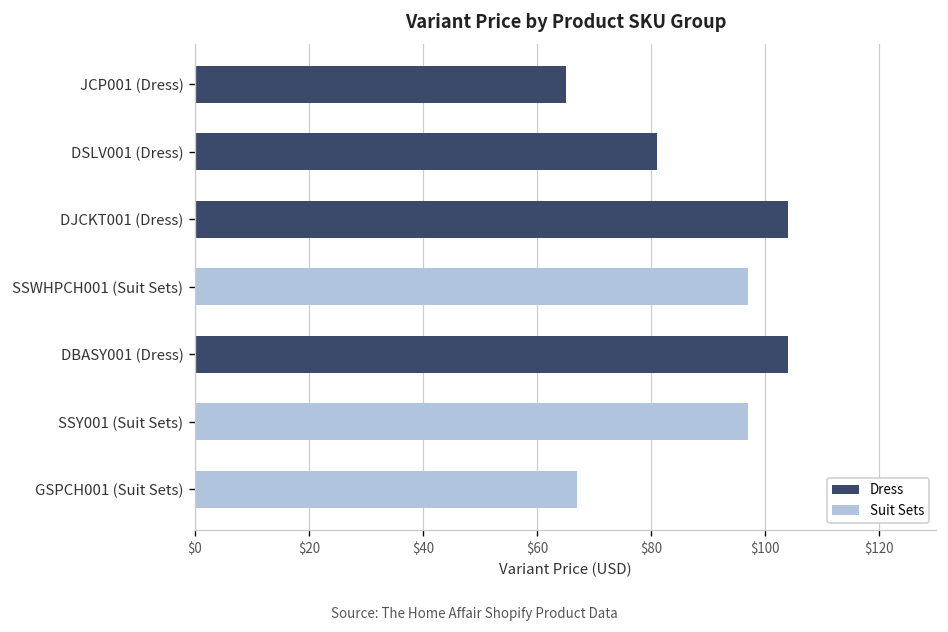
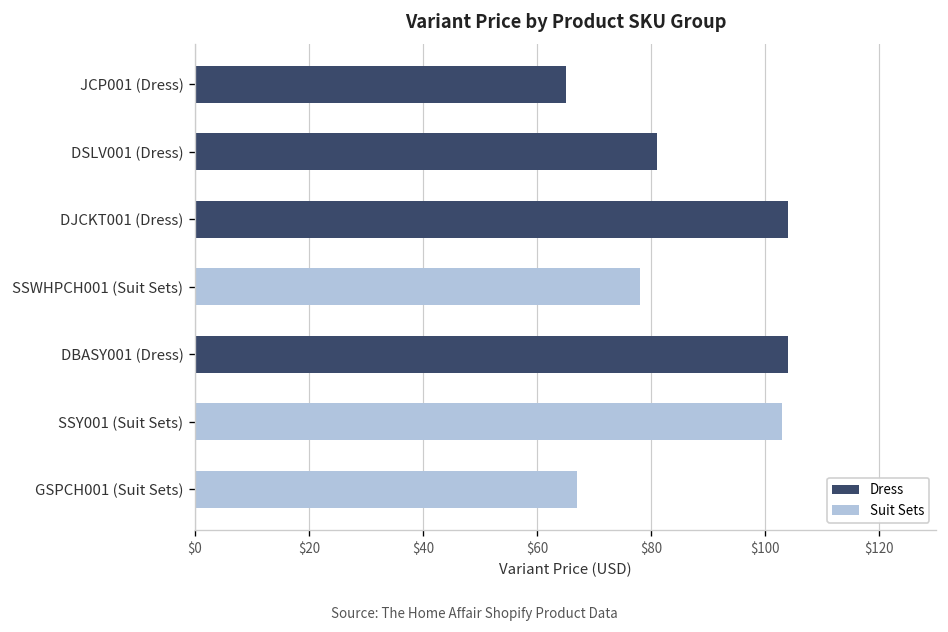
  {
    "JCP001 (Dress)": "$65",
    "DSLV001 (Dress)": "$81",
    "DJCKT001 (Dress)": "$104",
-   "SSWHPCH001 (Suit Sets)": "$97",
+   "SSWHPCH001 (Suit Sets)": "$78",
    "DBASY001 (Dress)": "$104",
-   "SSY001 (Suit Sets)": "$97",
+   "SSY001 (Suit Sets)": "$103",
    "GSPCH001 (Suit Sets)": "$67"
  }
